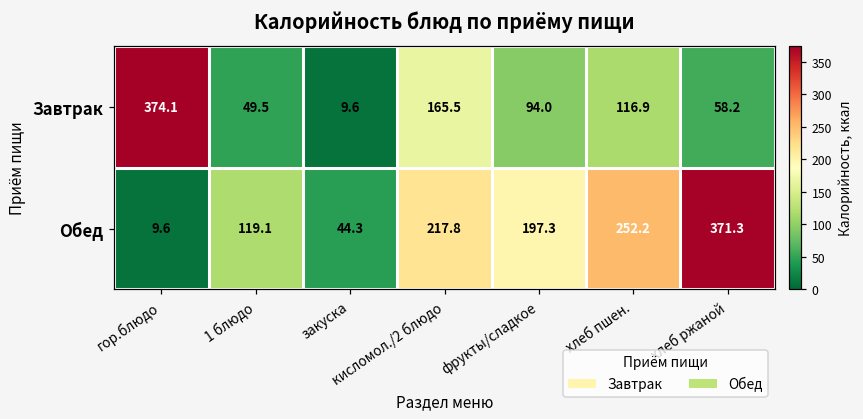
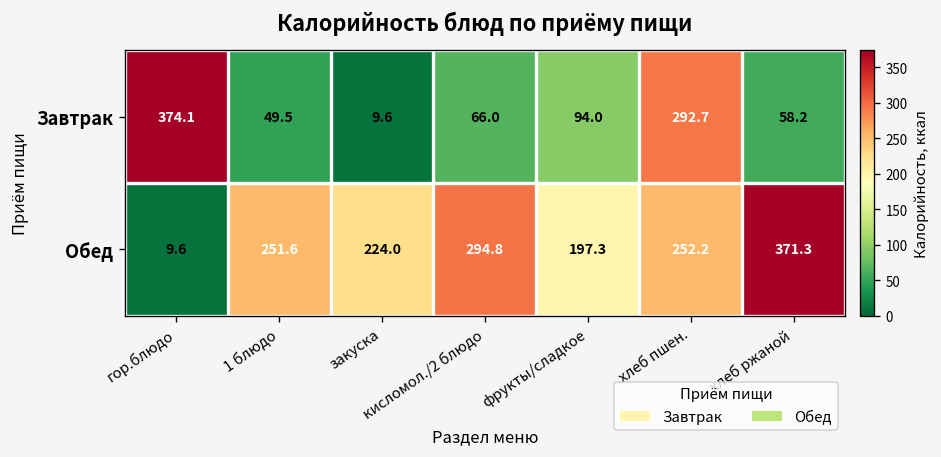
  {
    "Завтрак": {
      "гор.блюдо": 374.1,
      "1 блюдо": 49.5,
      "закуска": 9.6,
-     "кисломол./2 блюдо": 165.5,
+     "кисломол./2 блюдо": 66.0,
      "фрукты/сладкое": 94.0,
-     "хлеб пшен.": 116.9,
+     "хлеб пшен.": 292.7,
      "хлеб ржаной": 58.2
    },
    "Обед": {
      "гор.блюдо": 9.6,
-     "1 блюдо": 119.1,
-     "закуска": 44.3,
-     "кисломол./2 блюдо": 217.8,
+     "1 блюдо": 251.6,
+     "закуска": 224.0,
+     "кисломол./2 блюдо": 294.8,
      "фрукты/сладкое": 197.3,
      "хлеб пшен.": 252.2,
      "хлеб ржаной": 371.3
    }
  }
